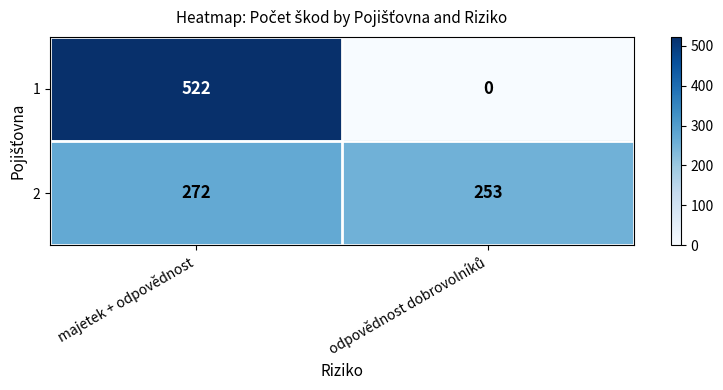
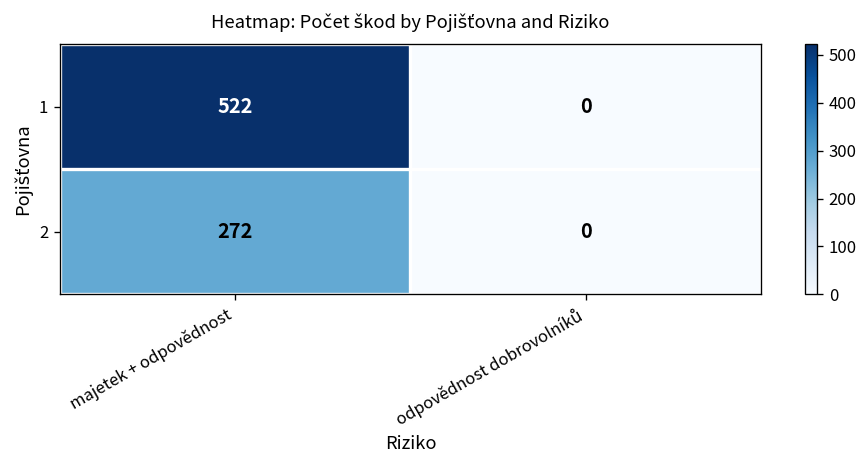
  {
    "1": {
      "majetek + odpovědnost": 522,
      "odpovědnost dobrovolníků": 0
    },
    "2": {
      "majetek + odpovědnost": 272,
-     "odpovědnost dobrovolníků": 253
+     "odpovědnost dobrovolníků": 0
    }
  }
